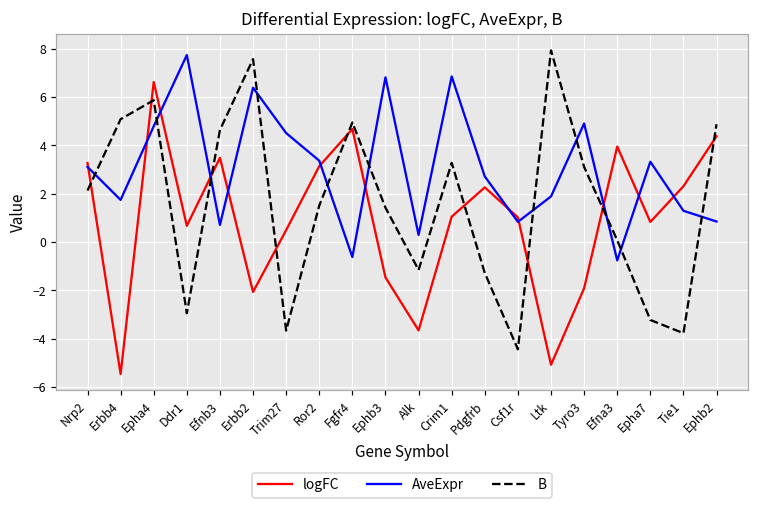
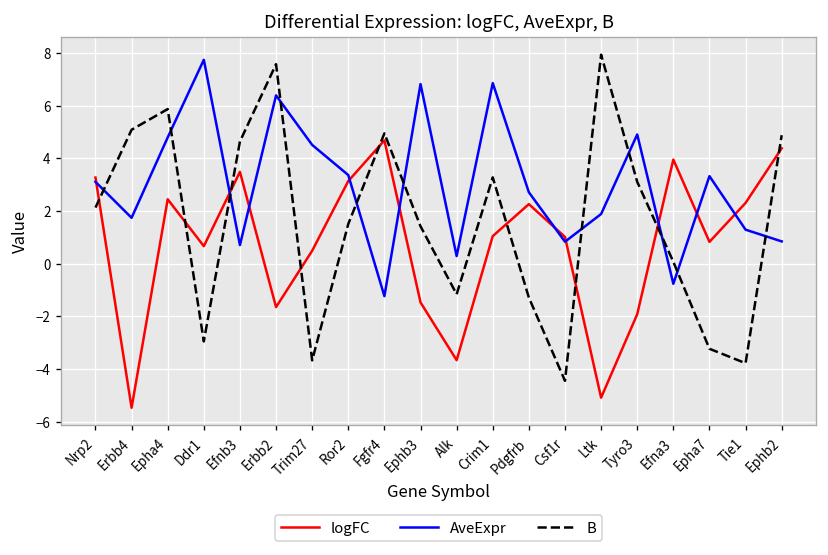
  {
    "logFC": {
      "Nrp2": 3.3,
      "Erbb4": -5.5,
-     "Epha4": 6.6,
+     "Epha4": 2.4,
      "Ddr1": 0.7,
      "Efnb3": 3.5,
-     "Erbb2": -2.1,
+     "Erbb2": -1.6,
      "Trim27": 0.5,
      "Ror2": 3.1,
      "Fgfr4": 4.7,
      "Ephb3": -1.5,
      "Alk": -3.7,
      "Crim1": 1.0,
      "Pdgfrb": 2.3,
      "Csf1r": 1.0,
      "Ltk": -5.1,
      "Tyro3": -1.9,
      "Efna3": 3.9,
      "Epha7": 0.8,
      "Tie1": 2.3,
      "Ephb2": 4.4
    },
    "AveExpr": {
      "Nrp2": 3.1,
      "Erbb4": 1.7,
      "Epha4": 4.8,
      "Ddr1": 7.7,
      "Efnb3": 0.7,
      "Erbb2": 6.4,
      "Trim27": 4.5,
      "Ror2": 3.4,
-     "Fgfr4": -0.6,
+     "Fgfr4": -1.2,
      "Ephb3": 6.8,
      "Alk": 0.3,
      "Crim1": 6.9,
      "Pdgfrb": 2.7,
      "Csf1r": 0.8,
      "Ltk": 1.9,
      "Tyro3": 4.9,
      "Efna3": -0.8,
      "Epha7": 3.3,
      "Tie1": 1.3,
      "Ephb2": 0.8
    },
    "B": {
      "Nrp2": 2.1,
      "Erbb4": 5.1,
      "Epha4": 5.9,
      "Ddr1": -2.9,
      "Efnb3": 4.6,
      "Erbb2": 7.6,
      "Trim27": -3.7,
      "Ror2": 1.5,
      "Fgfr4": 4.9,
      "Ephb3": 1.4,
      "Alk": -1.2,
      "Crim1": 3.3,
      "Pdgfrb": -1.3,
      "Csf1r": -4.4,
      "Ltk": 7.9,
      "Tyro3": 3.1,
      "Efna3": 0.1,
      "Epha7": -3.2,
      "Tie1": -3.8,
      "Ephb2": 4.9
    }
  }
